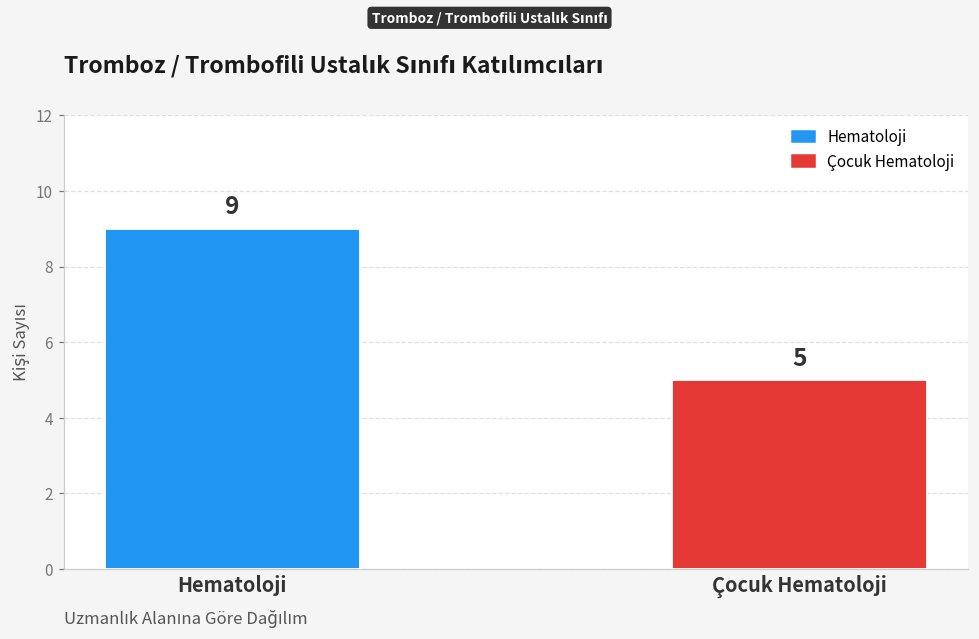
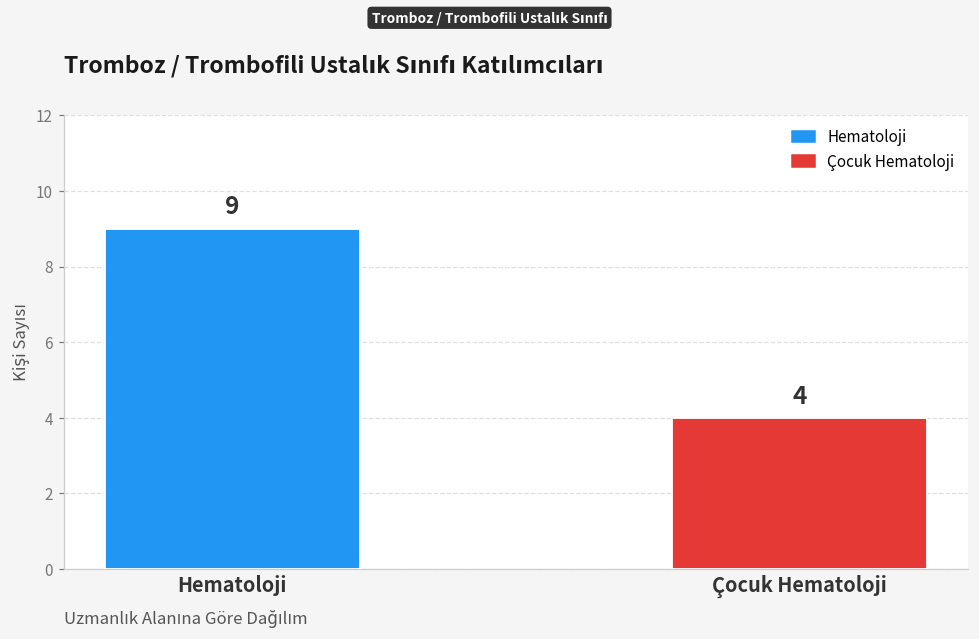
  {
    "Hematoloji": 9,
-   "Çocuk Hematoloji": 5
+   "Çocuk Hematoloji": 4
  }
